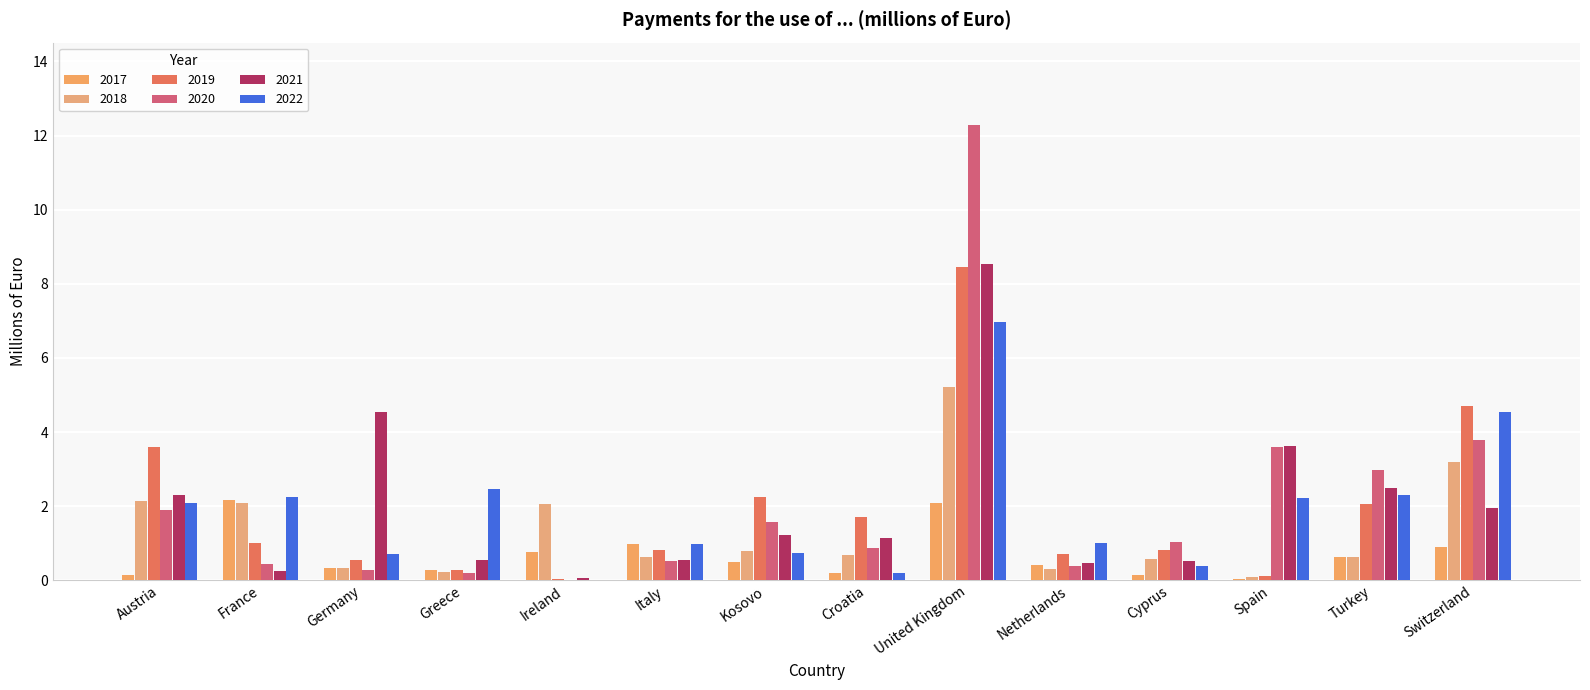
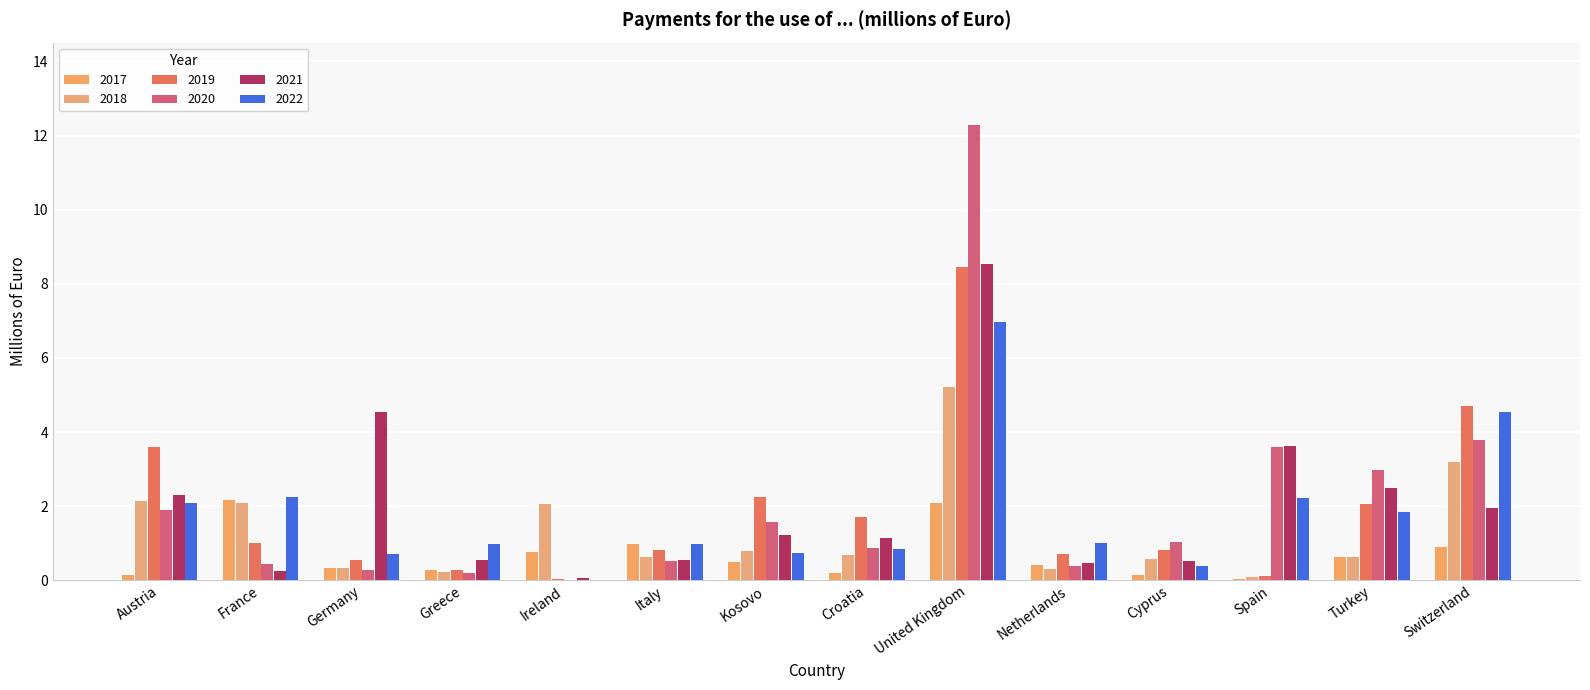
  {
    "2021": {
      "Austria": 2.3,
      "France": 0.2,
      "Germany": 4.5,
      "Greece": 0.5,
      "Ireland": 0.1,
      "Italy": 0.5,
      "Kosovo": 1.2,
      "Croatia": 1.2,
      "United Kingdom": 8.5,
      "Netherlands": 0.5,
      "Cyprus": 0.5,
      "Spain": 3.6,
      "Turkey": 2.5,
      "Switzerland": 2.0
    },
    "2022": {
      "Austria": 2.1,
      "France": 2.3,
      "Germany": 0.7,
-     "Greece": 2.5,
+     "Greece": 1.0,
      "Italy": 1.0,
      "Kosovo": 0.7,
-     "Croatia": 0.2,
+     "Croatia": 0.8,
      "United Kingdom": 7.0,
      "Netherlands": 1.0,
      "Cyprus": 0.4,
      "Spain": 2.2,
-     "Turkey": 2.3,
+     "Turkey": 1.8,
      "Switzerland": 4.5
    }
  }
